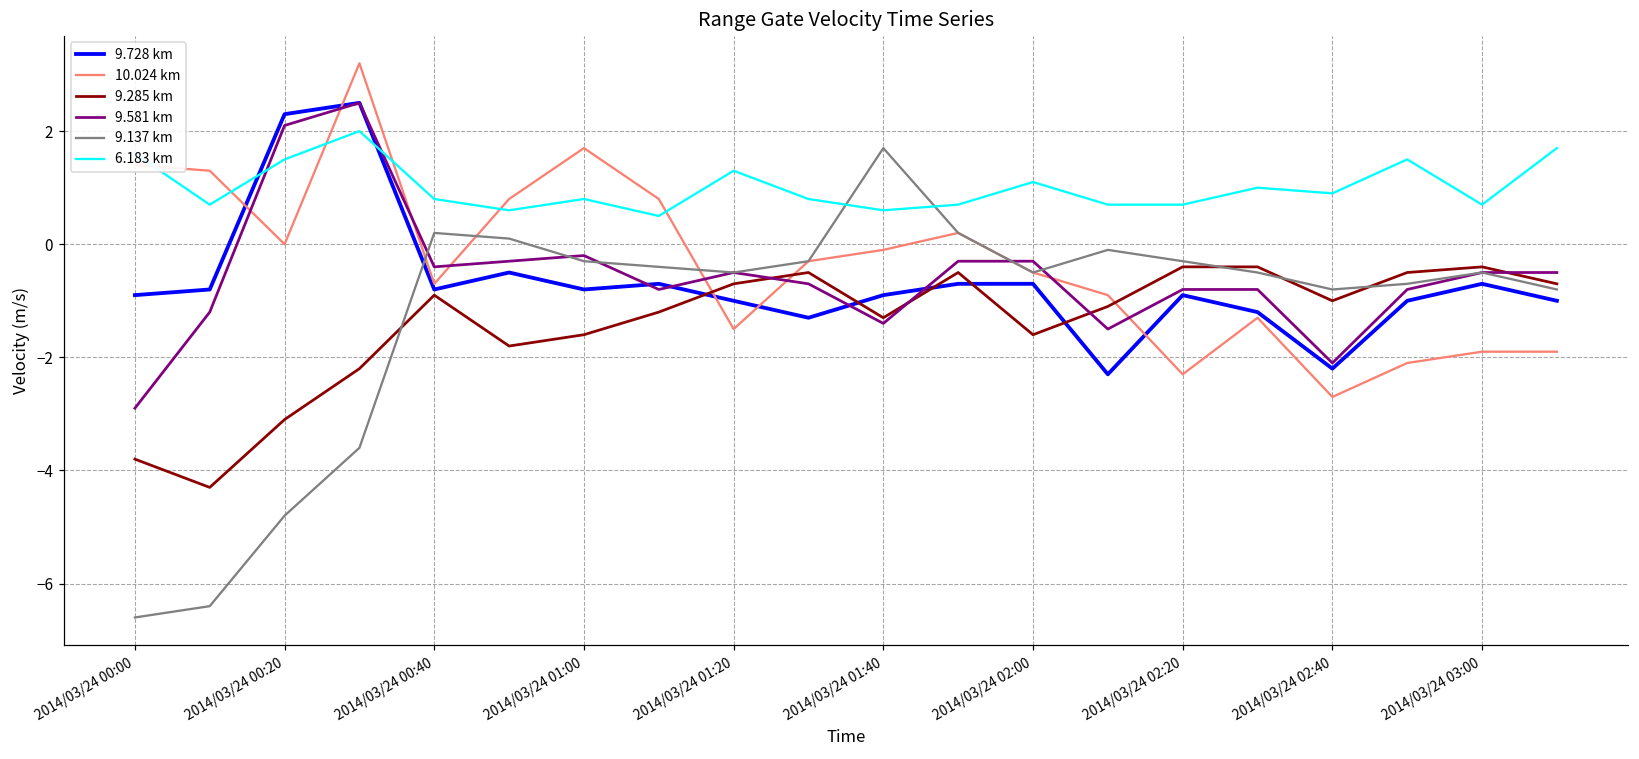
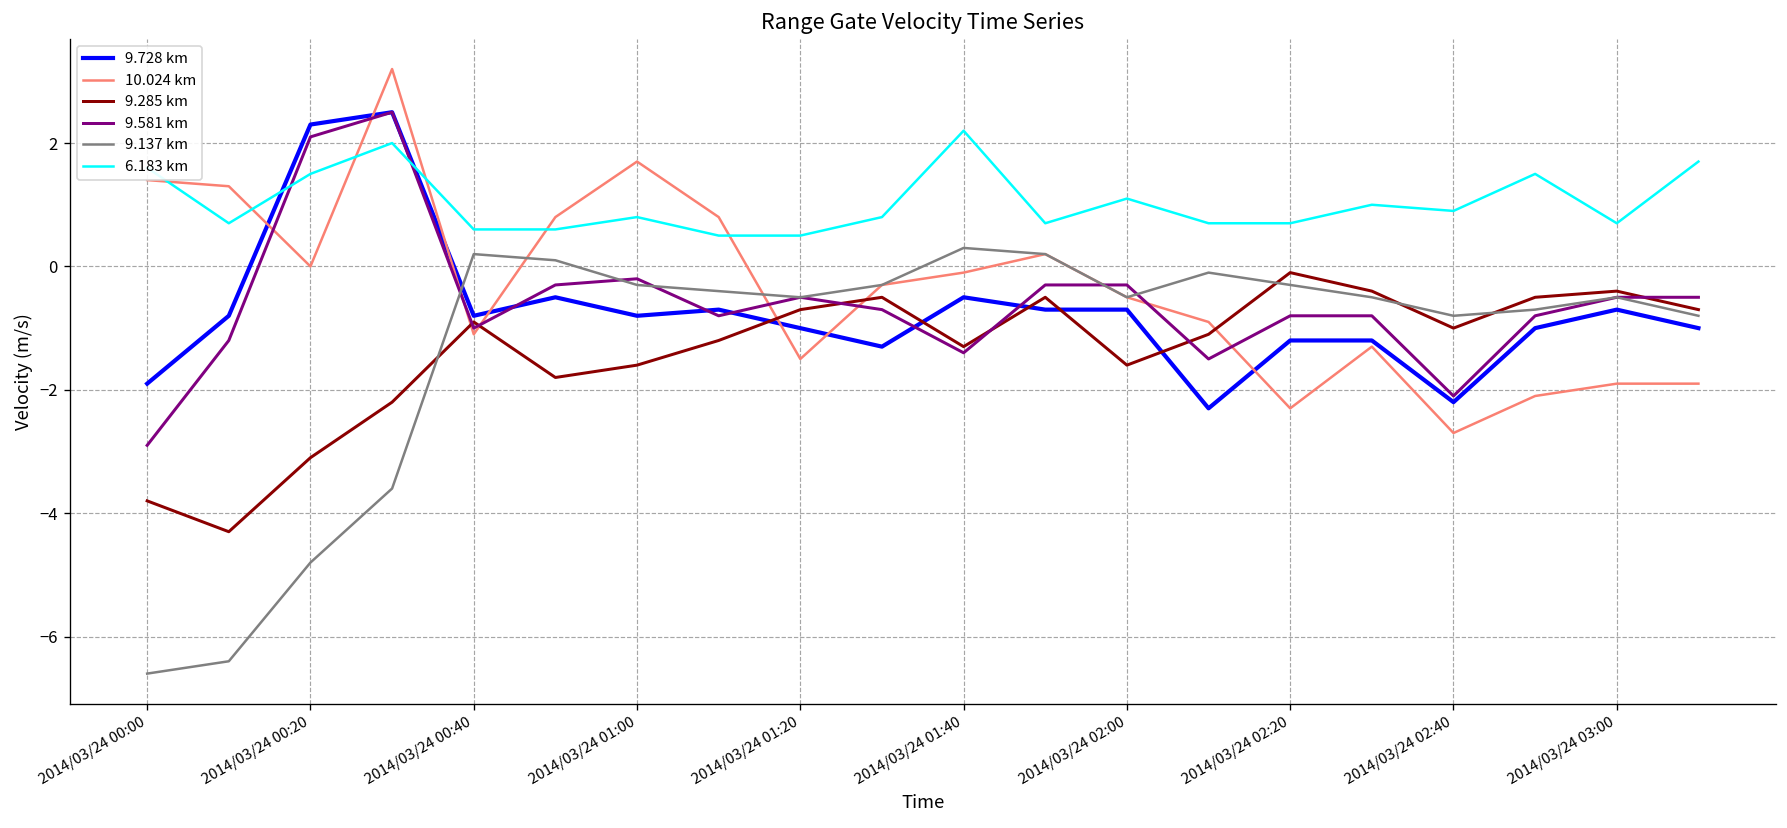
  {
    "9.728 km": {
-     "2014/03/24 00:00": -0.9,
+     "2014/03/24 00:00": -1.9,
      "2014/03/24 00:20": 2.3,
      "2014/03/24 00:40": -0.8,
      "2014/03/24 01:00": -0.8,
      "2014/03/24 01:20": -1.0,
-     "2014/03/24 01:40": -0.9,
+     "2014/03/24 01:40": -0.5,
      "2014/03/24 02:00": -0.7,
-     "2014/03/24 02:20": -0.9,
+     "2014/03/24 02:20": -1.2,
      "2014/03/24 02:40": -2.2,
      "2014/03/24 03:00": -0.7
    },
    "10.024 km": {
      "2014/03/24 00:20": 0.0,
-     "2014/03/24 00:40": -0.7,
+     "2014/03/24 00:40": -1.1,
      "2014/03/24 01:00": 1.7,
      "2014/03/24 01:20": -1.5,
      "2014/03/24 01:40": -0.1,
      "2014/03/24 02:20": -2.3,
      "2014/03/24 02:40": -2.7,
      "2014/03/24 03:00": -1.9
    },
    "9.285 km": {
      "2014/03/24 00:00": -3.8,
      "2014/03/24 00:20": -3.1,
      "2014/03/24 00:40": -0.9,
      "2014/03/24 01:00": -1.6,
      "2014/03/24 01:20": -0.7,
      "2014/03/24 01:40": -1.3,
      "2014/03/24 02:00": -1.6,
-     "2014/03/24 02:20": -0.4,
+     "2014/03/24 02:20": -0.1,
      "2014/03/24 02:40": -1.0,
      "2014/03/24 03:00": -0.4
    },
    "9.581 km": {
      "2014/03/24 00:00": -2.9,
      "2014/03/24 00:20": 2.1,
-     "2014/03/24 00:40": -0.4,
+     "2014/03/24 00:40": -1.0,
      "2014/03/24 01:00": -0.2,
      "2014/03/24 01:40": -1.4,
      "2014/03/24 02:00": -0.3,
      "2014/03/24 02:20": -0.8,
      "2014/03/24 02:40": -2.1
    },
    "9.137 km": {
      "2014/03/24 00:00": -6.6,
      "2014/03/24 00:20": -4.8,
      "2014/03/24 00:40": 0.2,
      "2014/03/24 01:00": -0.3,
-     "2014/03/24 01:40": 1.7,
+     "2014/03/24 01:40": 0.3,
      "2014/03/24 02:20": -0.3,
      "2014/03/24 02:40": -0.8
    },
    "6.183 km": {
      "2014/03/24 00:20": 1.5,
-     "2014/03/24 00:40": 0.8,
+     "2014/03/24 00:40": 0.6,
      "2014/03/24 01:00": 0.8,
-     "2014/03/24 01:20": 1.3,
-     "2014/03/24 01:40": 0.6,
+     "2014/03/24 01:20": 0.5,
+     "2014/03/24 01:40": 2.2,
      "2014/03/24 02:00": 1.1,
      "2014/03/24 02:20": 0.7,
      "2014/03/24 02:40": 0.9,
      "2014/03/24 03:00": 0.7
    }
  }
